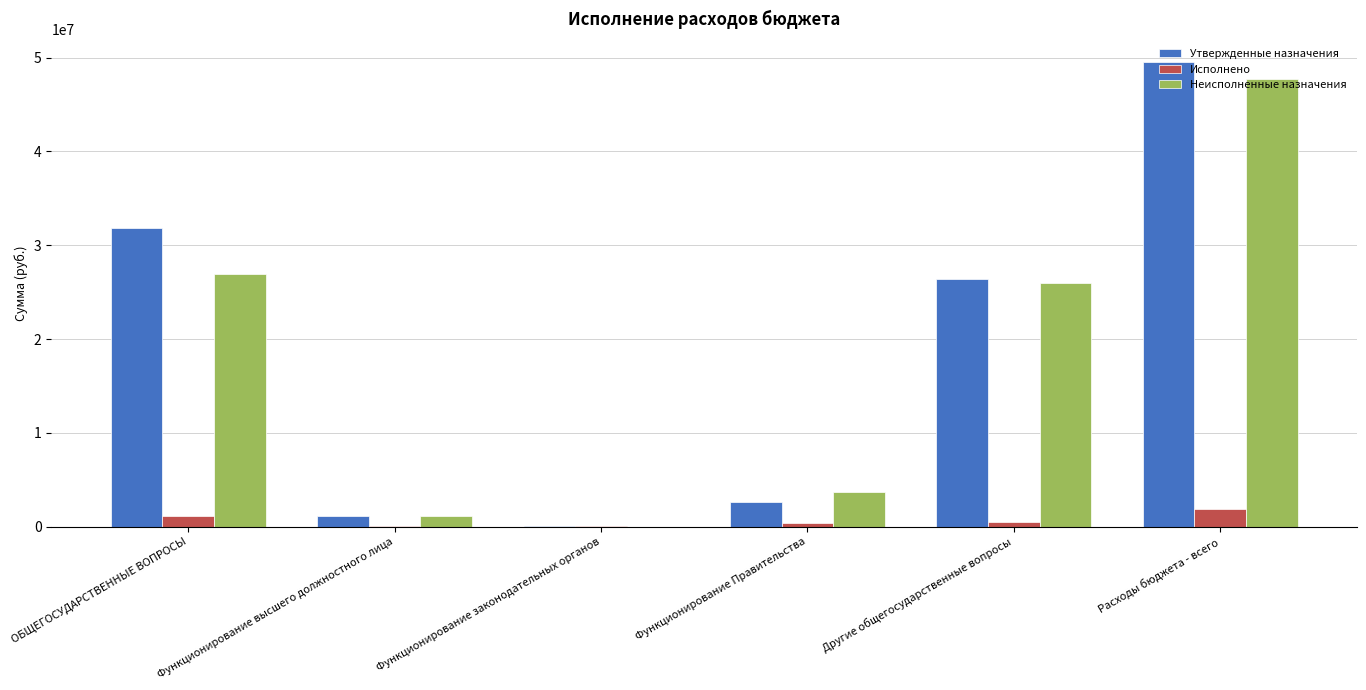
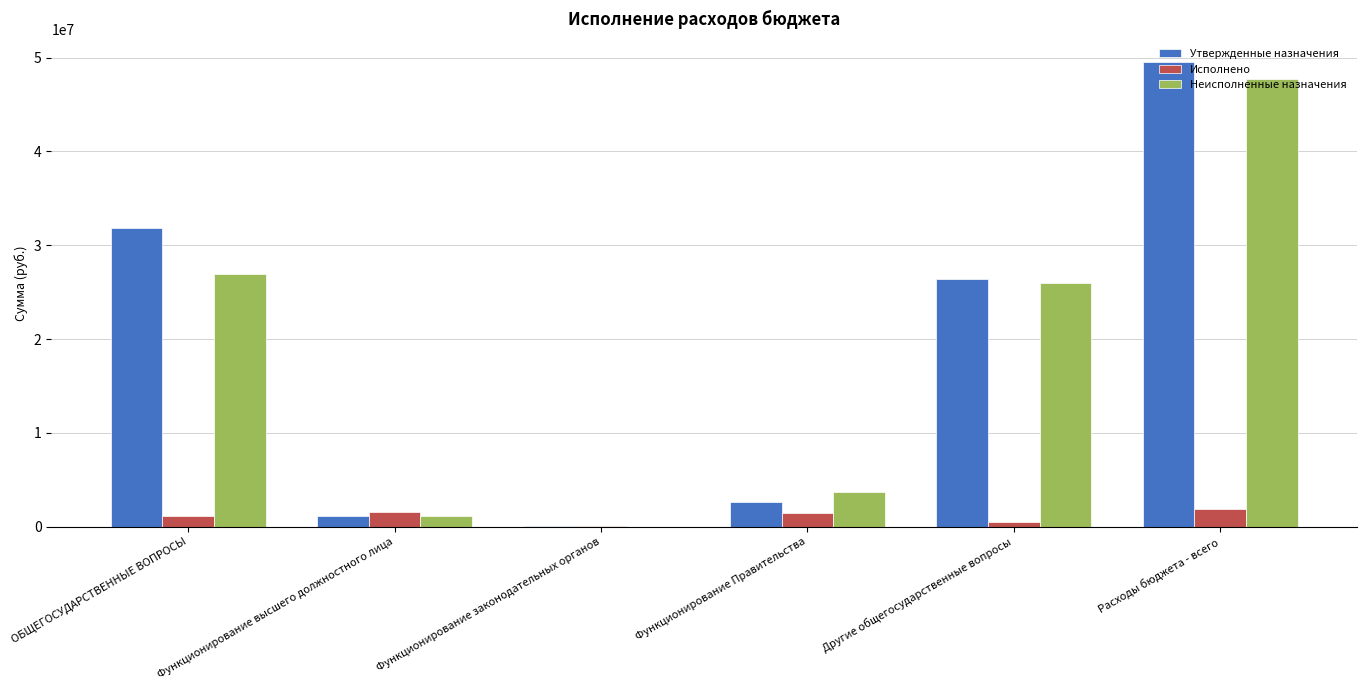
  {
    "Утвержденные назначения": {
      "ОБЩЕГОСУДАРСТВЕННЫЕ ВОПРОСЫ": 32000000,
      "Функционирование высшего должностного лица": 1000000,
      "Функционирование Правительства": 3000000,
      "Другие общегосударственные вопросы": 26000000,
      "Расходы бюджета - всего": 49000000
    },
    "Исполнено": {
      "ОБЩЕГОСУДАРСТВЕННЫЕ ВОПРОСЫ": 1000000,
-     "Функционирование высшего должностного лица": 0,
-     "Функционирование Правительства": 0,
+     "Функционирование высшего должностного лица": 2000000,
+     "Функционирование Правительства": 1000000,
      "Другие общегосударственные вопросы": 0,
      "Расходы бюджета - всего": 2000000
    },
    "Неисполненные назначения": {
      "ОБЩЕГОСУДАРСТВЕННЫЕ ВОПРОСЫ": 27000000,
      "Функционирование высшего должностного лица": 1000000,
      "Функционирование законодательных органов": 0,
      "Функционирование Правительства": 4000000,
      "Другие общегосударственные вопросы": 26000000,
      "Расходы бюджета - всего": 48000000
    }
  }
